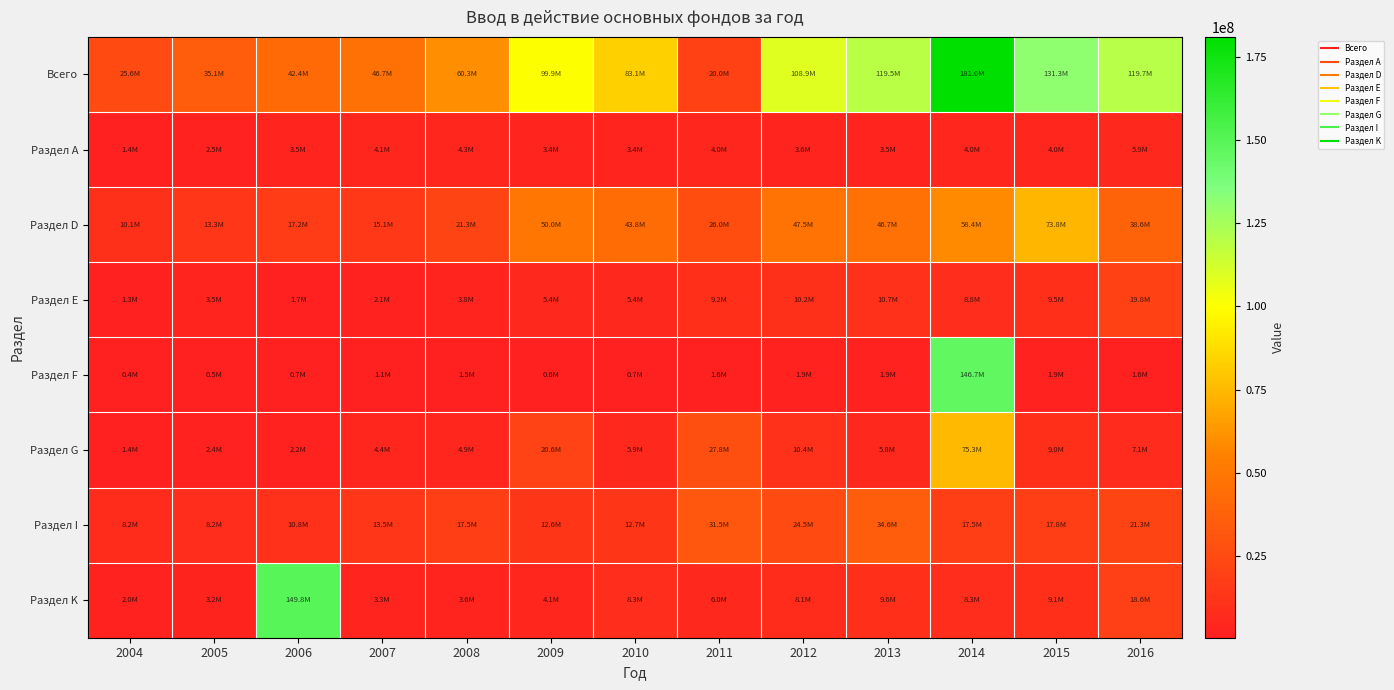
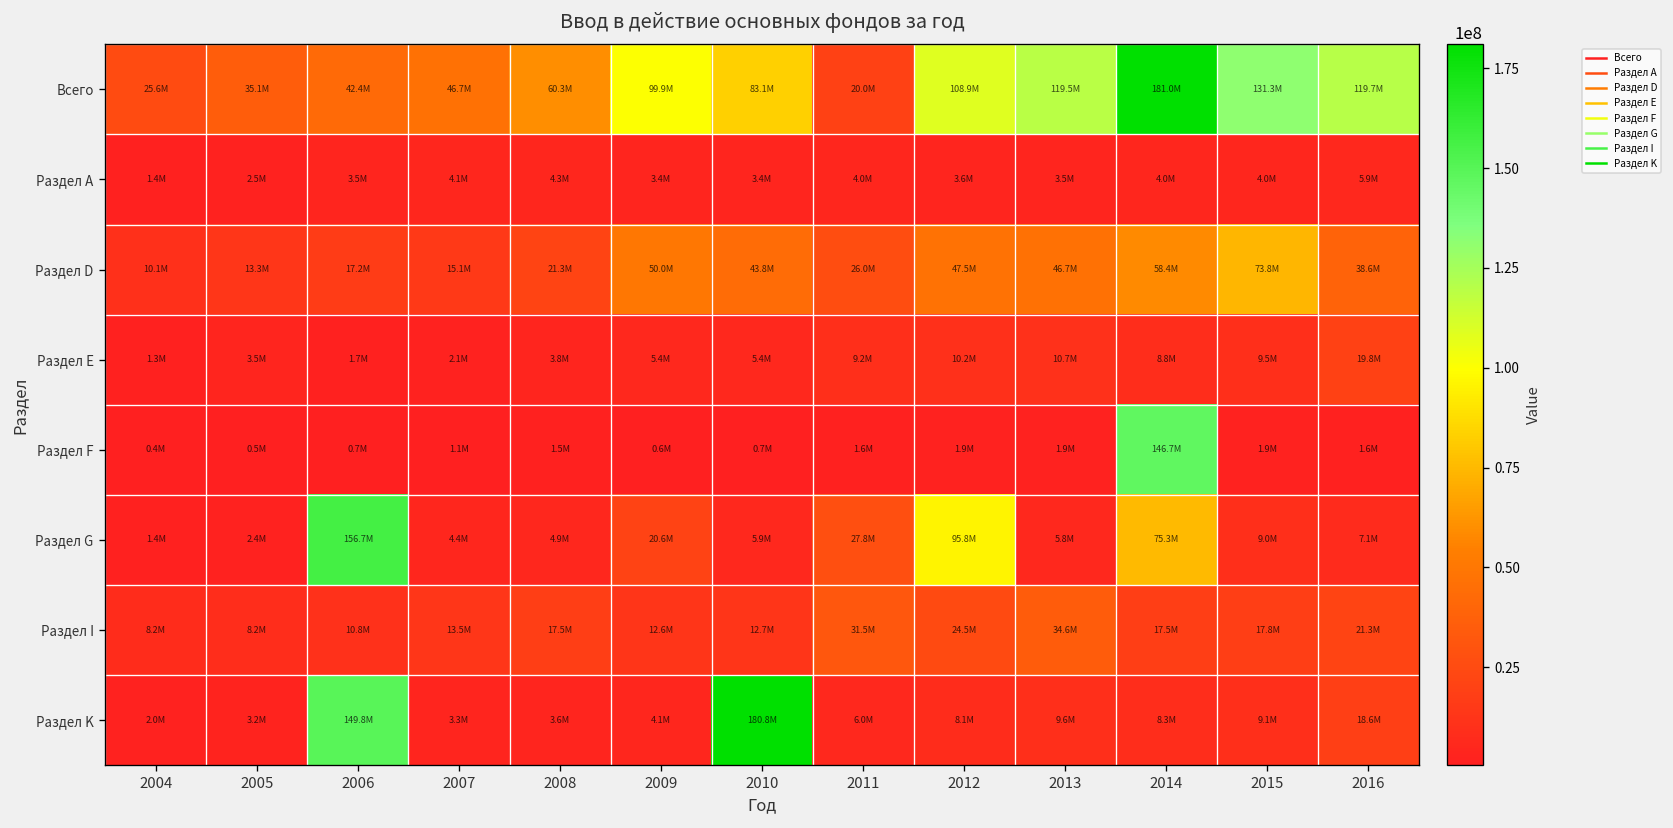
  {
    "Всего": {
      "2004": "25.6M",
      "2005": "35.1M",
      "2006": "42.4M",
      "2007": "46.7M",
      "2008": "60.3M",
      "2009": "99.9M",
      "2010": "83.1M",
      "2011": "20.0M",
      "2012": "108.9M",
      "2013": "119.5M",
      "2014": "181.0M",
      "2015": "131.3M",
      "2016": "119.7M"
    },
    "Раздел А": {
      "2004": "1.4M",
      "2005": "2.5M",
      "2006": "3.5M",
      "2007": "4.1M",
      "2008": "4.3M",
      "2009": "3.4M",
      "2010": "3.4M",
      "2011": "4.0M",
      "2012": "3.6M",
      "2013": "3.5M",
      "2014": "4.0M",
      "2015": "4.0M",
      "2016": "5.9M"
    },
    "Раздел D": {
      "2004": "10.1M",
      "2005": "13.3M",
      "2006": "17.2M",
      "2007": "15.1M",
      "2008": "21.3M",
      "2009": "50.0M",
      "2010": "43.8M",
      "2011": "26.0M",
      "2012": "47.5M",
      "2013": "46.7M",
      "2014": "58.4M",
      "2015": "73.8M",
      "2016": "38.6M"
    },
    "Раздел Е": {
      "2004": "1.3M",
      "2005": "3.5M",
      "2006": "1.7M",
      "2007": "2.1M",
      "2008": "3.8M",
      "2009": "5.4M",
      "2010": "5.4M",
      "2011": "9.2M",
      "2012": "10.2M",
      "2013": "10.7M",
      "2014": "8.8M",
      "2015": "9.5M",
      "2016": "19.8M"
    },
    "Раздел F": {
      "2004": "0.4M",
      "2005": "0.5M",
      "2006": "0.7M",
      "2007": "1.1M",
      "2008": "1.5M",
      "2009": "0.6M",
      "2010": "0.7M",
      "2011": "1.6M",
      "2012": "1.9M",
      "2013": "1.9M",
      "2014": "146.7M",
      "2015": "1.9M",
      "2016": "1.6M"
    },
    "Раздел G": {
      "2004": "1.4M",
      "2005": "2.4M",
-     "2006": "2.2M",
+     "2006": "156.7M",
      "2007": "4.4M",
      "2008": "4.9M",
      "2009": "20.6M",
      "2010": "5.9M",
      "2011": "27.8M",
-     "2012": "10.4M",
+     "2012": "95.8M",
      "2013": "5.8M",
      "2014": "75.3M",
      "2015": "9.0M",
      "2016": "7.1M"
    },
    "Раздел I": {
      "2004": "8.2M",
      "2005": "8.2M",
      "2006": "10.8M",
      "2007": "13.5M",
      "2008": "17.5M",
      "2009": "12.6M",
      "2010": "12.7M",
      "2011": "31.5M",
      "2012": "24.5M",
      "2013": "34.6M",
      "2014": "17.5M",
      "2015": "17.8M",
      "2016": "21.3M"
    },
    "Раздел K": {
      "2004": "2.0M",
      "2005": "3.2M",
      "2006": "149.8M",
      "2007": "3.3M",
      "2008": "3.6M",
      "2009": "4.1M",
-     "2010": "8.3M",
+     "2010": "180.8M",
      "2011": "6.0M",
      "2012": "8.1M",
      "2013": "9.6M",
      "2014": "8.3M",
      "2015": "9.1M",
      "2016": "18.6M"
    }
  }
